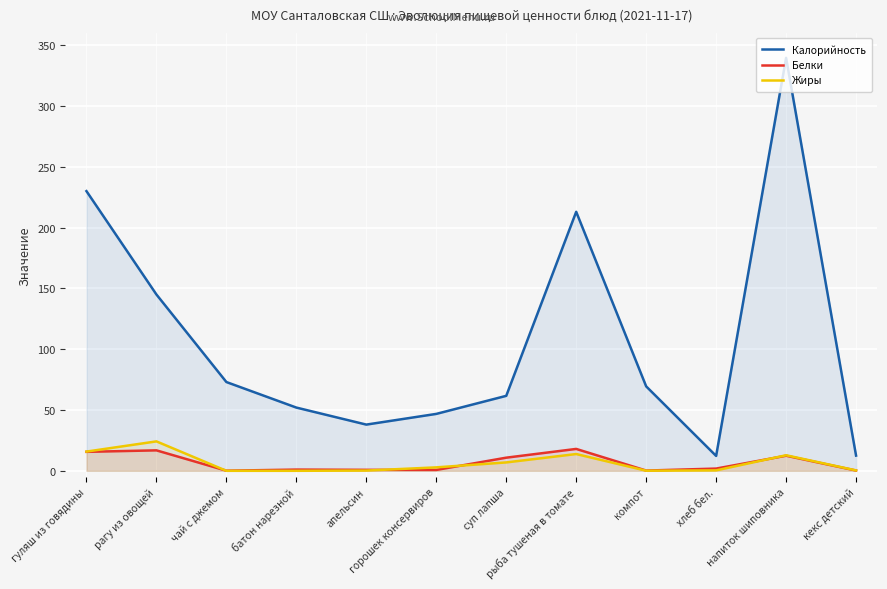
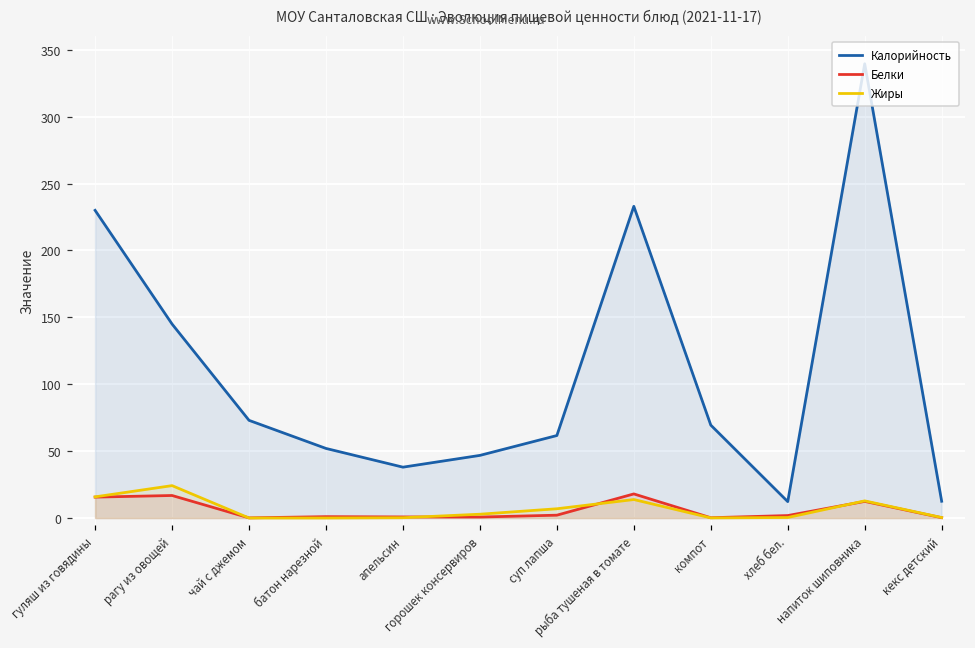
  {
    "Калорийность": {
      "гуляш из говядины": 230,
      "рагу из овощей": 145,
      "чай с джемом": 73,
      "батон нарезной": 52,
      "апельсин": 38,
      "горошек консервиров": 47,
      "суп лапша": 62,
-     "рыба тушеная в томате": 213,
+     "рыба тушеная в томате": 233,
      "компот": 69,
      "хлеб бел.": 12,
      "кекс детский": 13
    },
    "Белки": {
      "рагу из овощей": 17,
-     "суп лапша": 11,
+     "суп лапша": 2,
      "рыба тушеная в томате": 18
    },
    "Жиры": {
      "рагу из овощей": 24,
      "суп лапша": 7,
      "рыба тушеная в томате": 14
    }
  }
